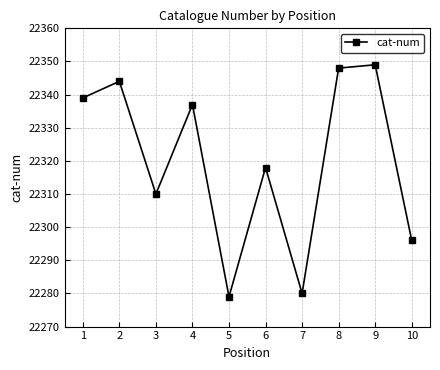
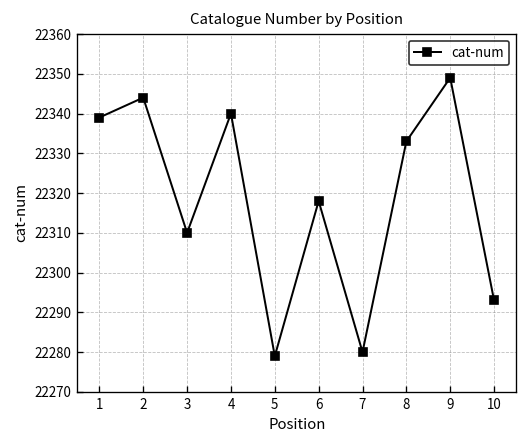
  {
    "1": 22339,
    "2": 22344,
    "3": 22310,
-   "4": 22337,
+   "4": 22340,
    "5": 22279,
    "6": 22318,
    "7": 22280,
-   "8": 22348,
+   "8": 22333,
    "9": 22349,
-   "10": 22296
+   "10": 22293
  }
